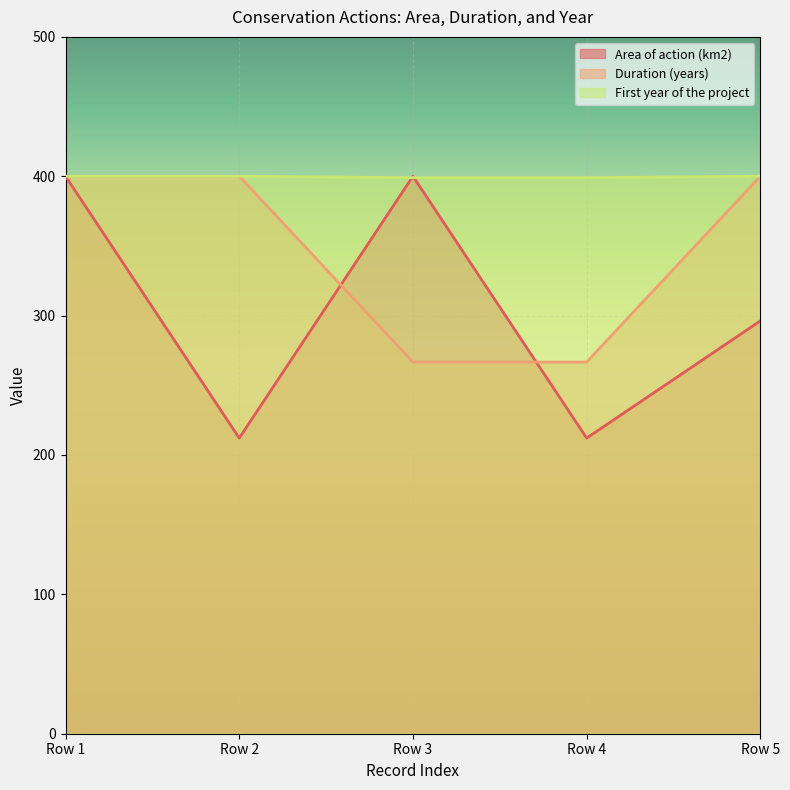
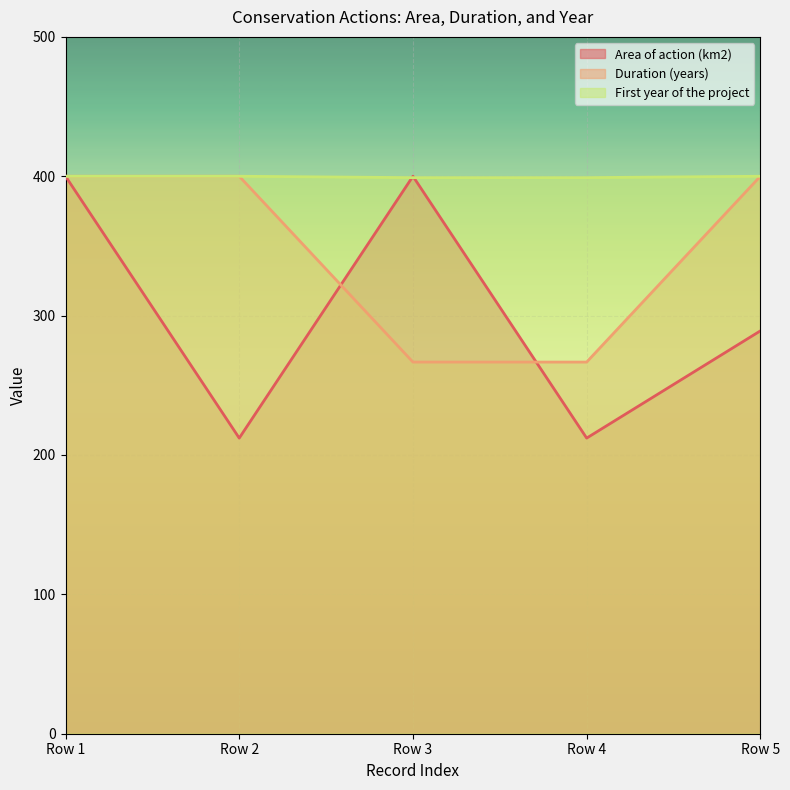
  {
    "Area of action (km2)": {
      "Row 2": 212,
      "Row 4": 212,
-     "Row 5": 296
+     "Row 5": 289
    },
    "Duration (years)": {
      "Row 3": 267,
      "Row 4": 267
    },
    "First year of the project": {
      "Row 4": 399
    }
  }
